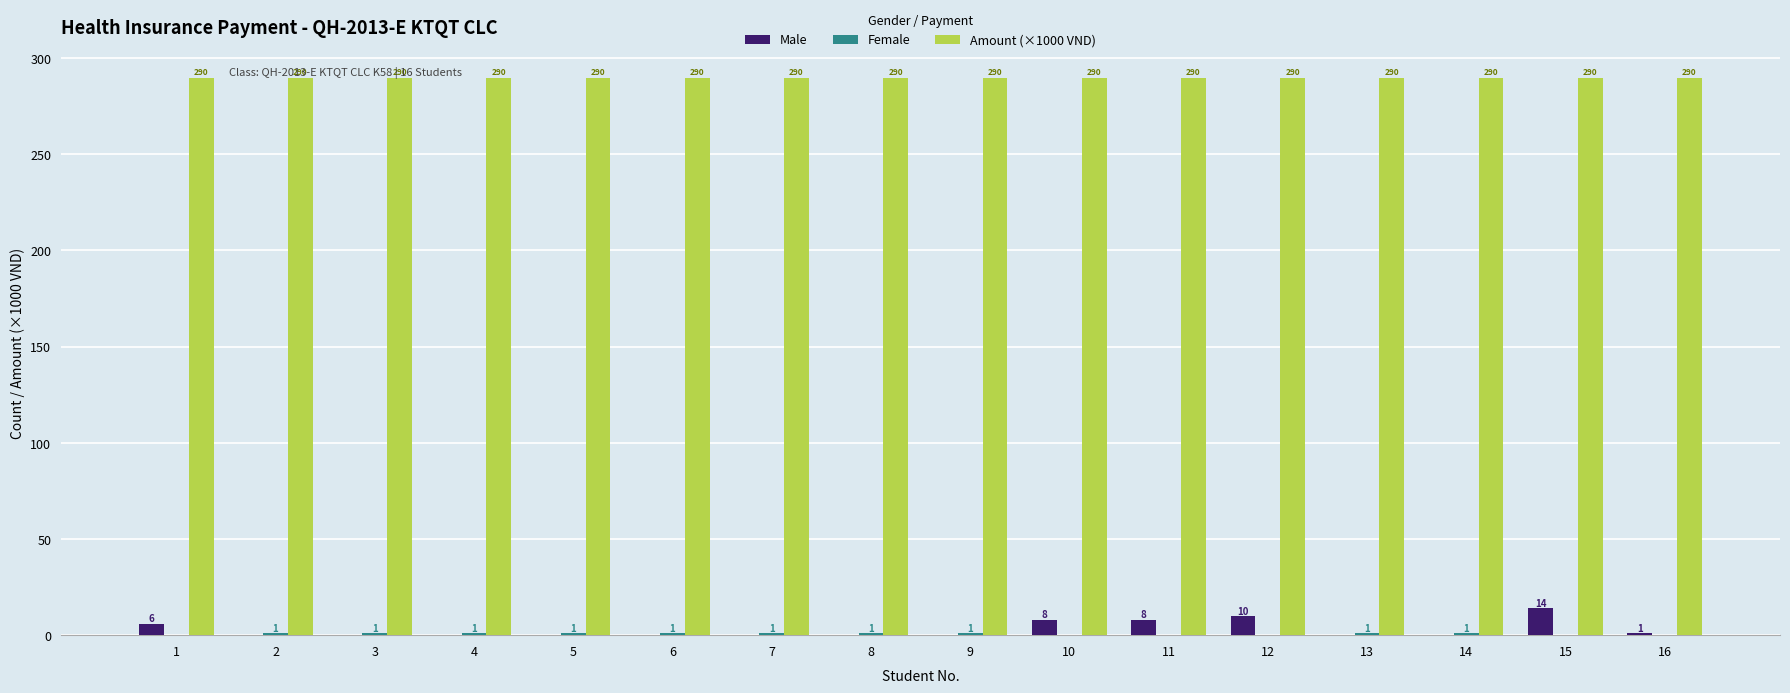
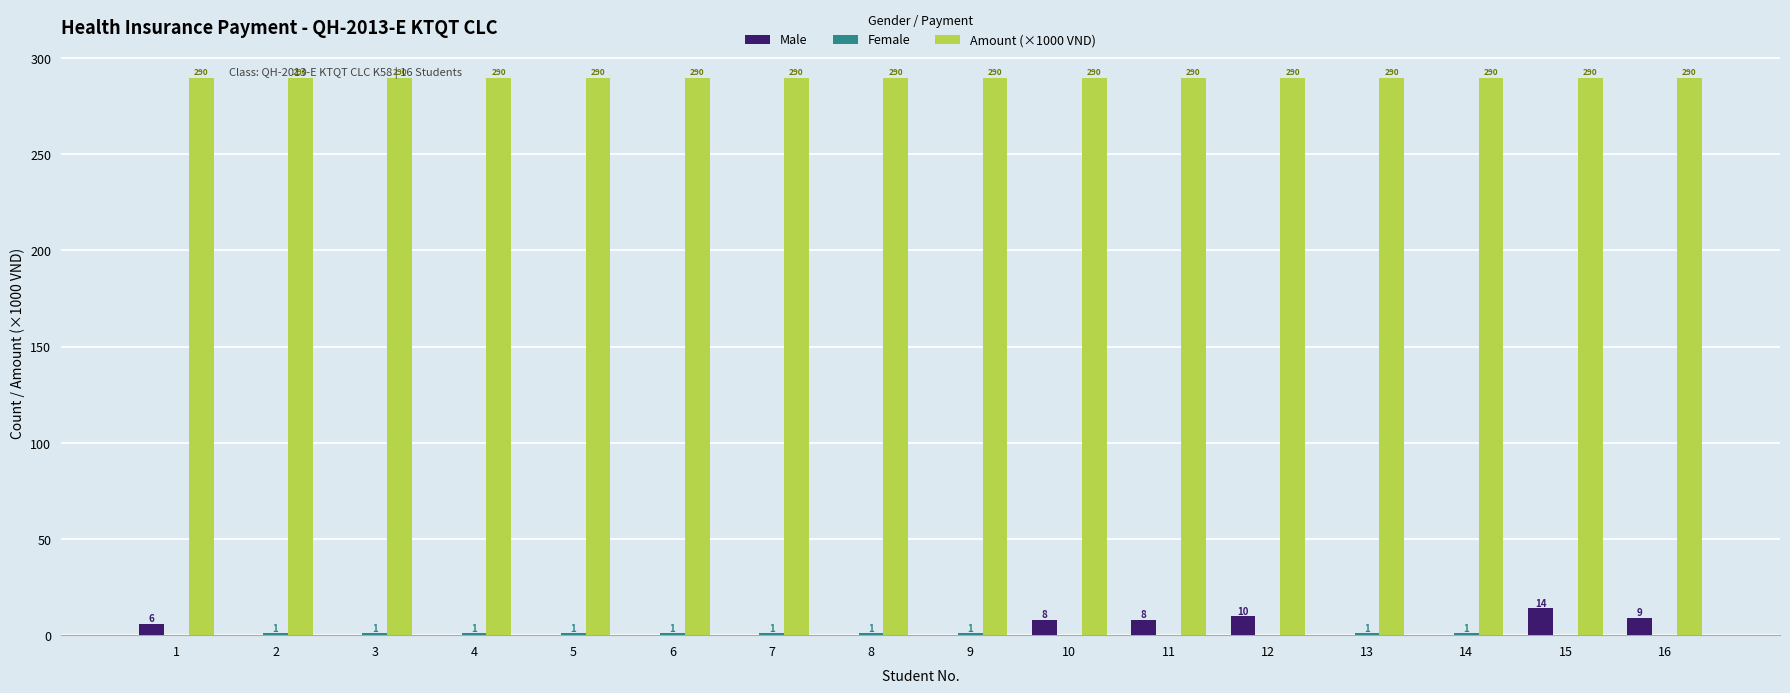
  {
    "Male": {
      "1": 6,
      "10": 8,
      "11": 8,
      "12": 10,
      "15": 14,
-     "16": 1
+     "16": 9
    },
    "Female": {
      "2": 1,
      "3": 1,
      "4": 1,
      "5": 1,
      "6": 1,
      "7": 1,
      "8": 1,
      "9": 1,
      "13": 1,
      "14": 1
    },
    "Amount (×1000 VND)": {
      "1": 290,
      "2": 290,
      "3": 290,
      "4": 290,
      "5": 290,
      "6": 290,
      "7": 290,
      "8": 290,
      "9": 290,
      "10": 290,
      "11": 290,
      "12": 290,
      "13": 290,
      "14": 290,
      "15": 290,
      "16": 290
    }
  }
